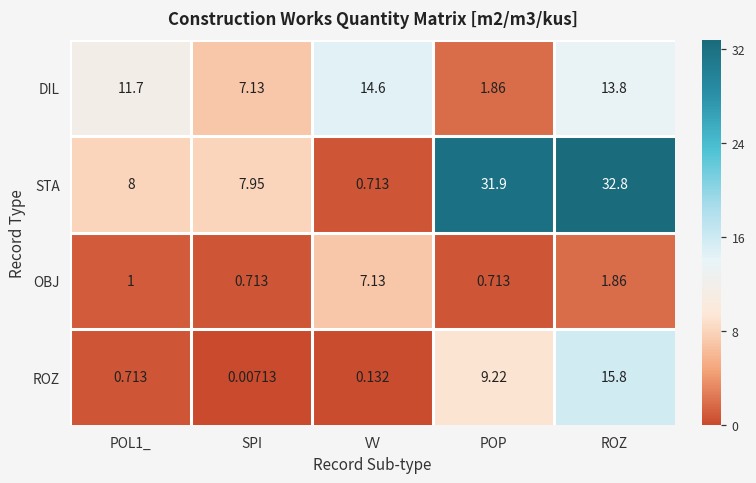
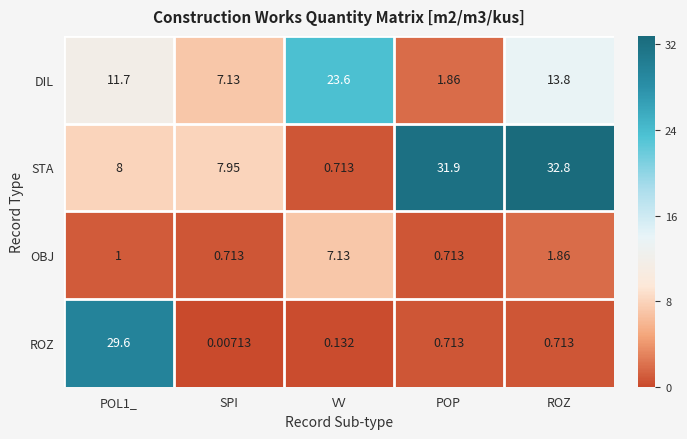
  {
    "DIL": {
      "POL1_": 11.7,
      "SPI": 7.13,
-     "VV": 14.6,
+     "VV": 23.6,
      "POP": 1.86,
      "ROZ": 13.8
    },
    "STA": {
      "POL1_": 8,
      "SPI": 7.95,
      "VV": 0.713,
      "POP": 31.9,
      "ROZ": 32.8
    },
    "OBJ": {
      "POL1_": 1,
      "SPI": 0.713,
      "VV": 7.13,
      "POP": 0.713,
      "ROZ": 1.86
    },
    "ROZ": {
-     "POL1_": 0.713,
+     "POL1_": 29.6,
      "SPI": 0.00713,
      "VV": 0.132,
-     "POP": 9.22,
-     "ROZ": 15.8
+     "POP": 0.713,
+     "ROZ": 0.713
    }
  }
